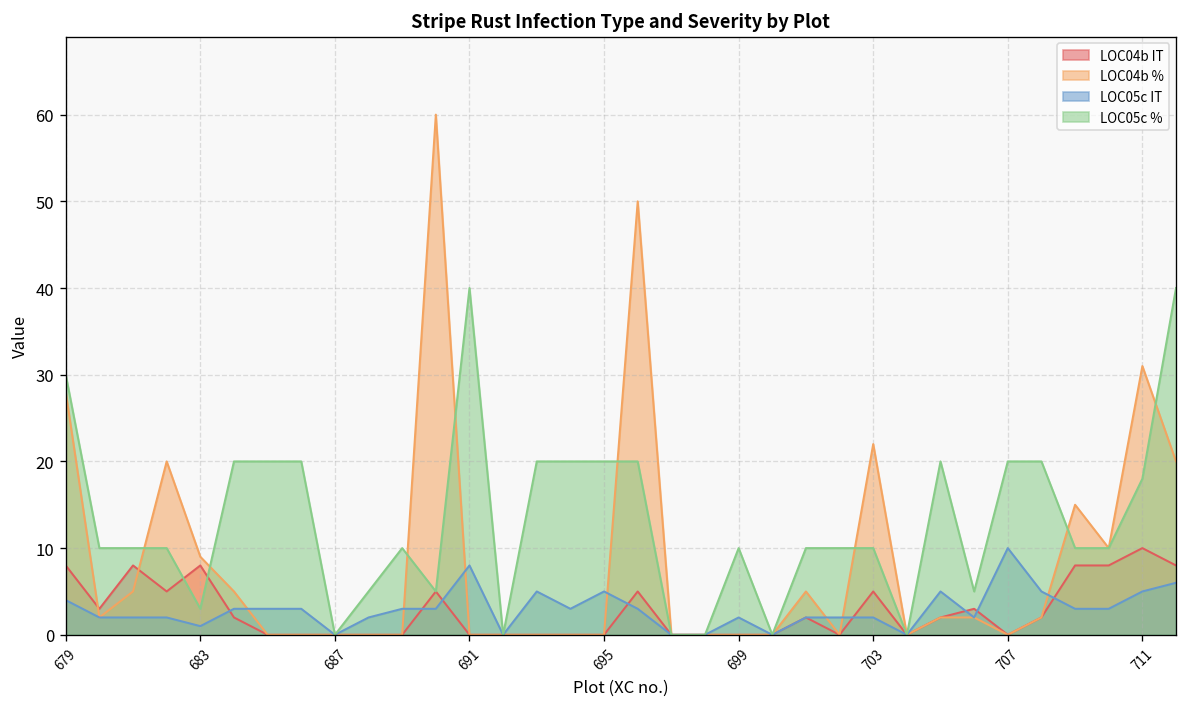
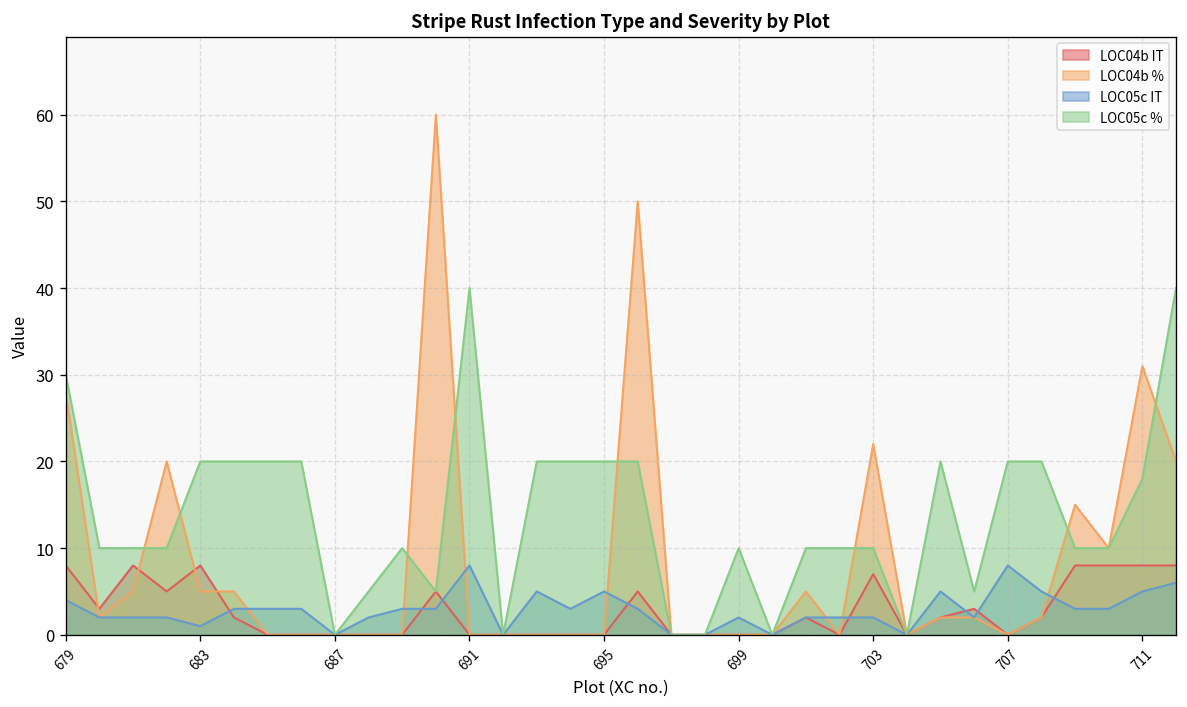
  {
    "LOC04b IT": {
      "679": 8,
      "683": 8,
-     "703": 5,
-     "711": 10
+     "703": 7,
+     "711": 8
    },
    "LOC04b %": {
      "679": 28,
-     "683": 9,
+     "683": 5,
      "703": 22,
      "711": 31
    },
    "LOC05c IT": {
      "679": 4,
      "683": 1,
      "691": 8,
      "695": 5,
      "699": 2,
      "703": 2,
-     "707": 10,
+     "707": 8,
      "711": 5
    },
    "LOC05c %": {
      "679": 30,
-     "683": 3,
+     "683": 20,
      "691": 40,
      "695": 20,
      "699": 10,
      "703": 10,
      "707": 20,
      "711": 18
    }
  }
